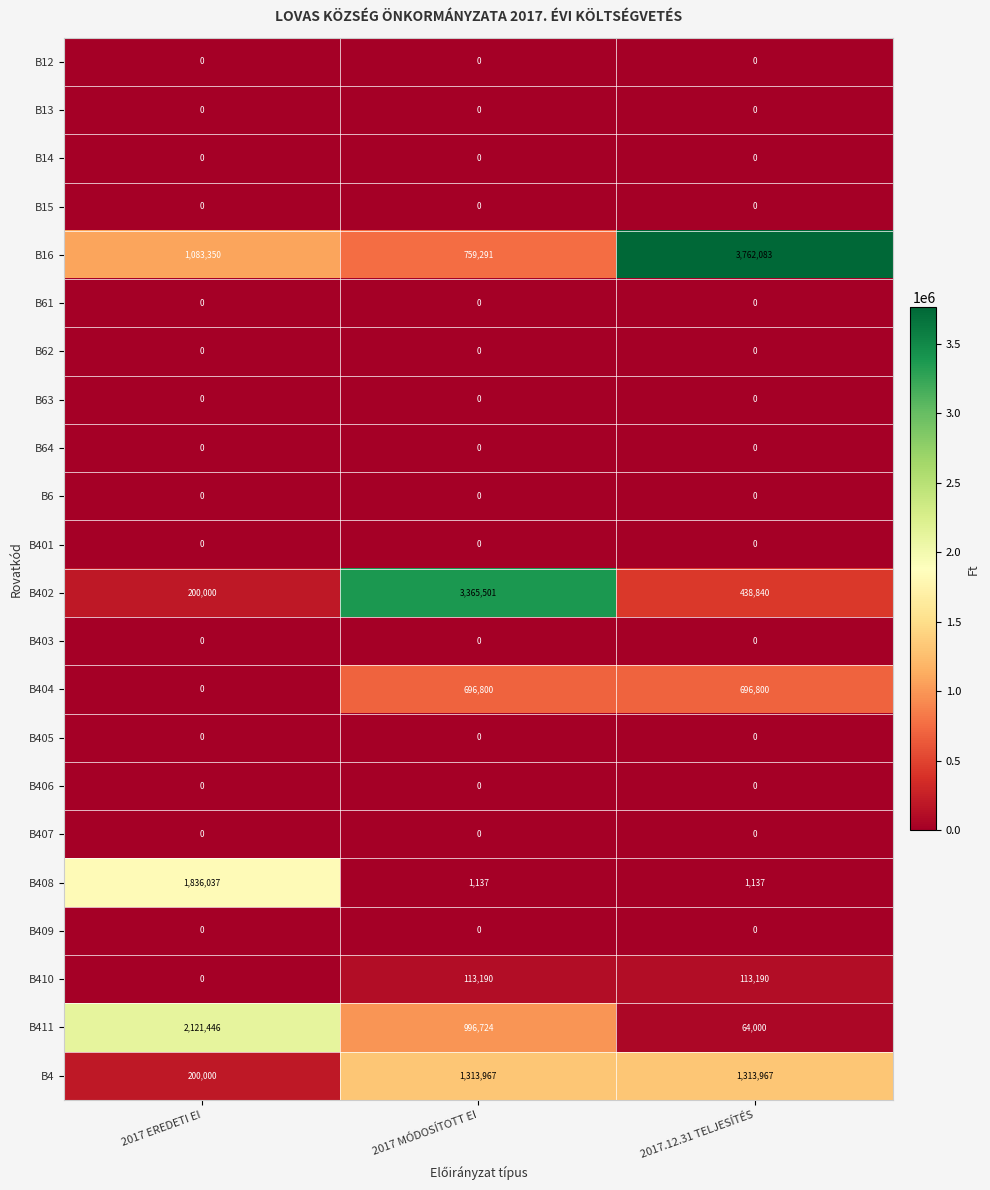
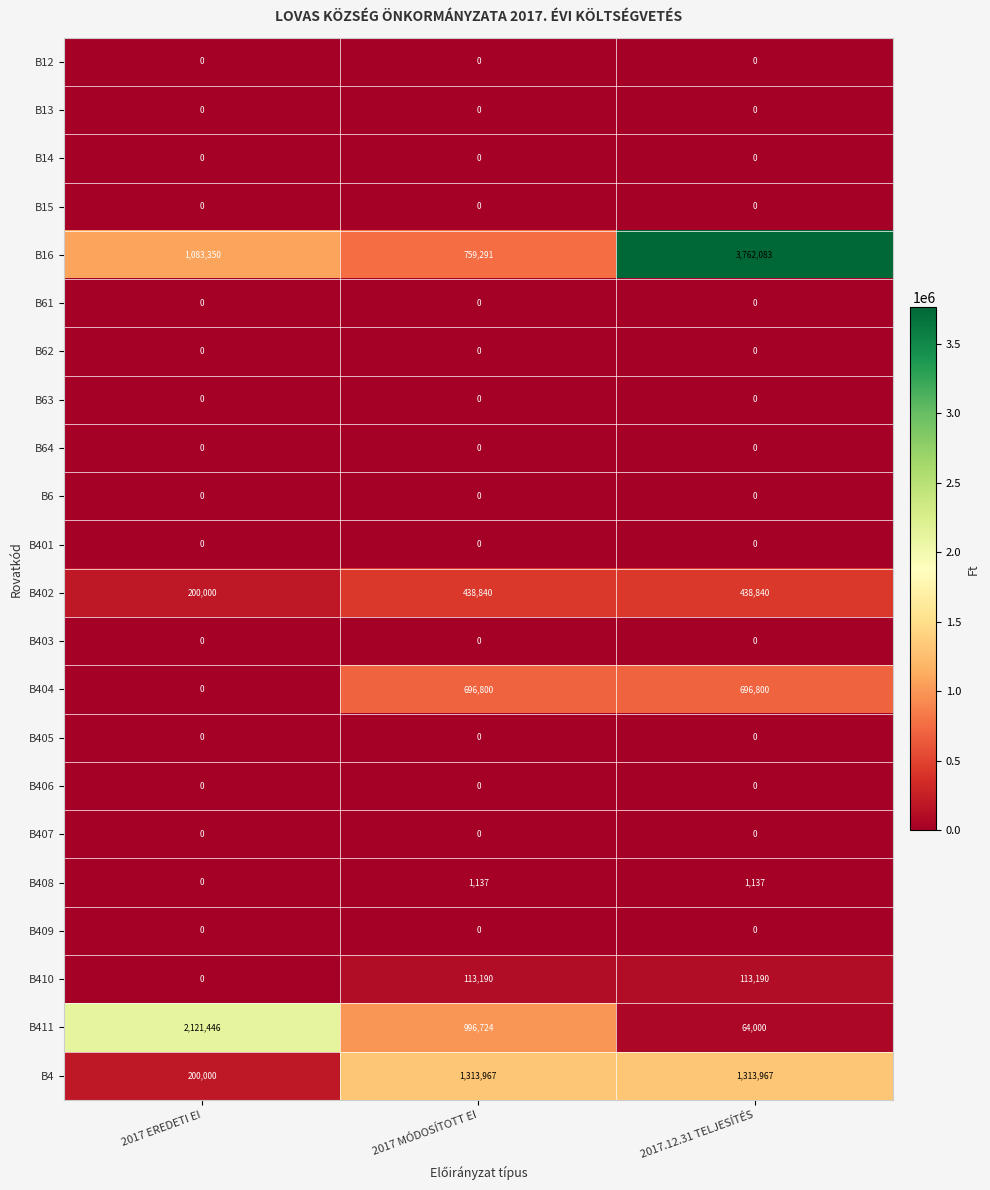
  {
    "B12": {
      "2017 EREDETI EI": "0",
      "2017 MÓDOSÍTOTT EI": "0",
      "2017.12.31 TELJESÍTÉS": "0"
    },
    "B13": {
      "2017 EREDETI EI": "0",
      "2017 MÓDOSÍTOTT EI": "0",
      "2017.12.31 TELJESÍTÉS": "0"
    },
    "B14": {
      "2017 EREDETI EI": "0",
      "2017 MÓDOSÍTOTT EI": "0",
      "2017.12.31 TELJESÍTÉS": "0"
    },
    "B15": {
      "2017 EREDETI EI": "0",
      "2017 MÓDOSÍTOTT EI": "0",
      "2017.12.31 TELJESÍTÉS": "0"
    },
    "B16": {
      "2017 EREDETI EI": "1,083,350",
      "2017 MÓDOSÍTOTT EI": "759,291",
      "2017.12.31 TELJESÍTÉS": "3,762,083"
    },
    "B61": {
      "2017 EREDETI EI": "0",
      "2017 MÓDOSÍTOTT EI": "0",
      "2017.12.31 TELJESÍTÉS": "0"
    },
    "B62": {
      "2017 EREDETI EI": "0",
      "2017 MÓDOSÍTOTT EI": "0",
      "2017.12.31 TELJESÍTÉS": "0"
    },
    "B63": {
      "2017 EREDETI EI": "0",
      "2017 MÓDOSÍTOTT EI": "0",
      "2017.12.31 TELJESÍTÉS": "0"
    },
    "B64": {
      "2017 EREDETI EI": "0",
      "2017 MÓDOSÍTOTT EI": "0",
      "2017.12.31 TELJESÍTÉS": "0"
    },
    "B6": {
      "2017 EREDETI EI": "0",
      "2017 MÓDOSÍTOTT EI": "0",
      "2017.12.31 TELJESÍTÉS": "0"
    },
    "B401": {
      "2017 EREDETI EI": "0",
      "2017 MÓDOSÍTOTT EI": "0",
      "2017.12.31 TELJESÍTÉS": "0"
    },
    "B402": {
      "2017 EREDETI EI": "200,000",
-     "2017 MÓDOSÍTOTT EI": "3,365,501",
+     "2017 MÓDOSÍTOTT EI": "438,840",
      "2017.12.31 TELJESÍTÉS": "438,840"
    },
    "B403": {
      "2017 EREDETI EI": "0",
      "2017 MÓDOSÍTOTT EI": "0",
      "2017.12.31 TELJESÍTÉS": "0"
    },
    "B404": {
      "2017 EREDETI EI": "0",
      "2017 MÓDOSÍTOTT EI": "696,800",
      "2017.12.31 TELJESÍTÉS": "696,800"
    },
    "B405": {
      "2017 EREDETI EI": "0",
      "2017 MÓDOSÍTOTT EI": "0",
      "2017.12.31 TELJESÍTÉS": "0"
    },
    "B406": {
      "2017 EREDETI EI": "0",
      "2017 MÓDOSÍTOTT EI": "0",
      "2017.12.31 TELJESÍTÉS": "0"
    },
    "B407": {
      "2017 EREDETI EI": "0",
      "2017 MÓDOSÍTOTT EI": "0",
      "2017.12.31 TELJESÍTÉS": "0"
    },
    "B408": {
-     "2017 EREDETI EI": "1,836,037",
+     "2017 EREDETI EI": "0",
      "2017 MÓDOSÍTOTT EI": "1,137",
      "2017.12.31 TELJESÍTÉS": "1,137"
    },
    "B409": {
      "2017 EREDETI EI": "0",
      "2017 MÓDOSÍTOTT EI": "0",
      "2017.12.31 TELJESÍTÉS": "0"
    },
    "B410": {
      "2017 EREDETI EI": "0",
      "2017 MÓDOSÍTOTT EI": "113,190",
      "2017.12.31 TELJESÍTÉS": "113,190"
    },
    "B411": {
      "2017 EREDETI EI": "2,121,446",
      "2017 MÓDOSÍTOTT EI": "996,724",
      "2017.12.31 TELJESÍTÉS": "64,000"
    },
    "B4": {
      "2017 EREDETI EI": "200,000",
      "2017 MÓDOSÍTOTT EI": "1,313,967",
      "2017.12.31 TELJESÍTÉS": "1,313,967"
    }
  }
